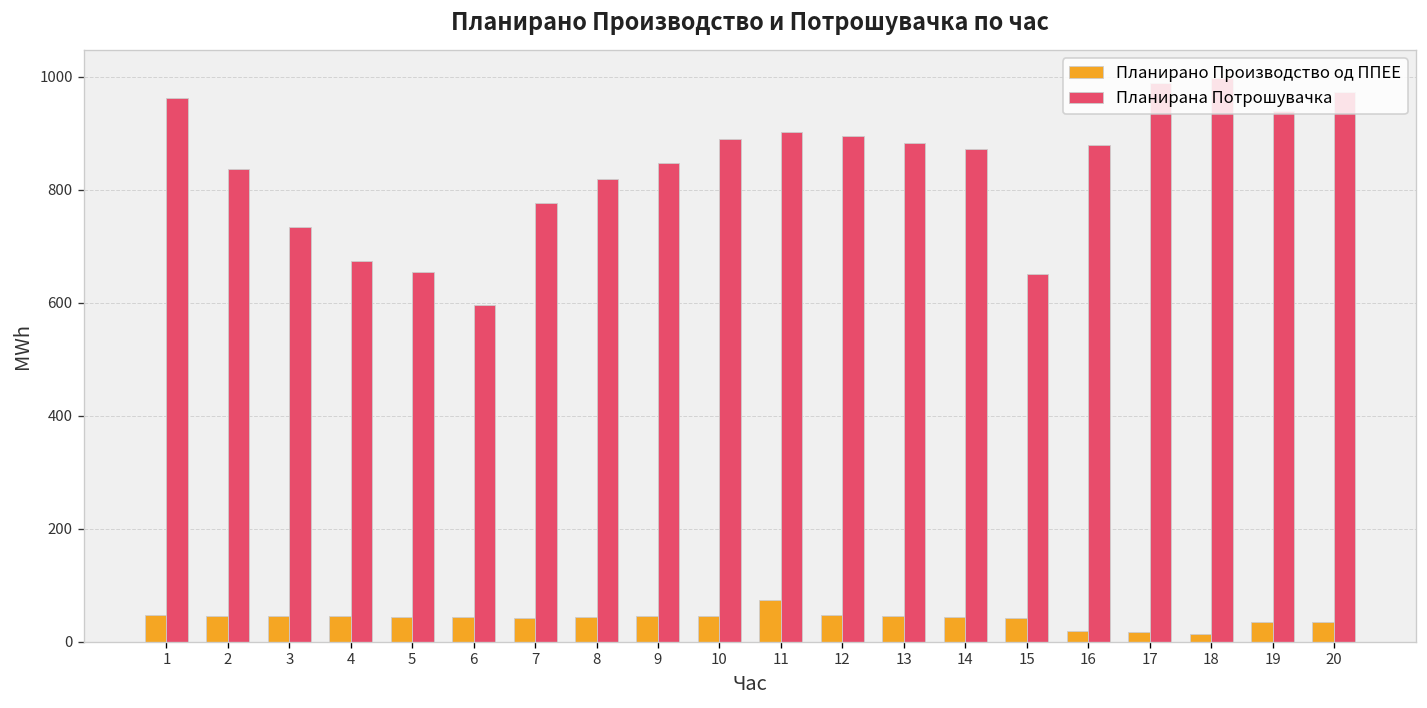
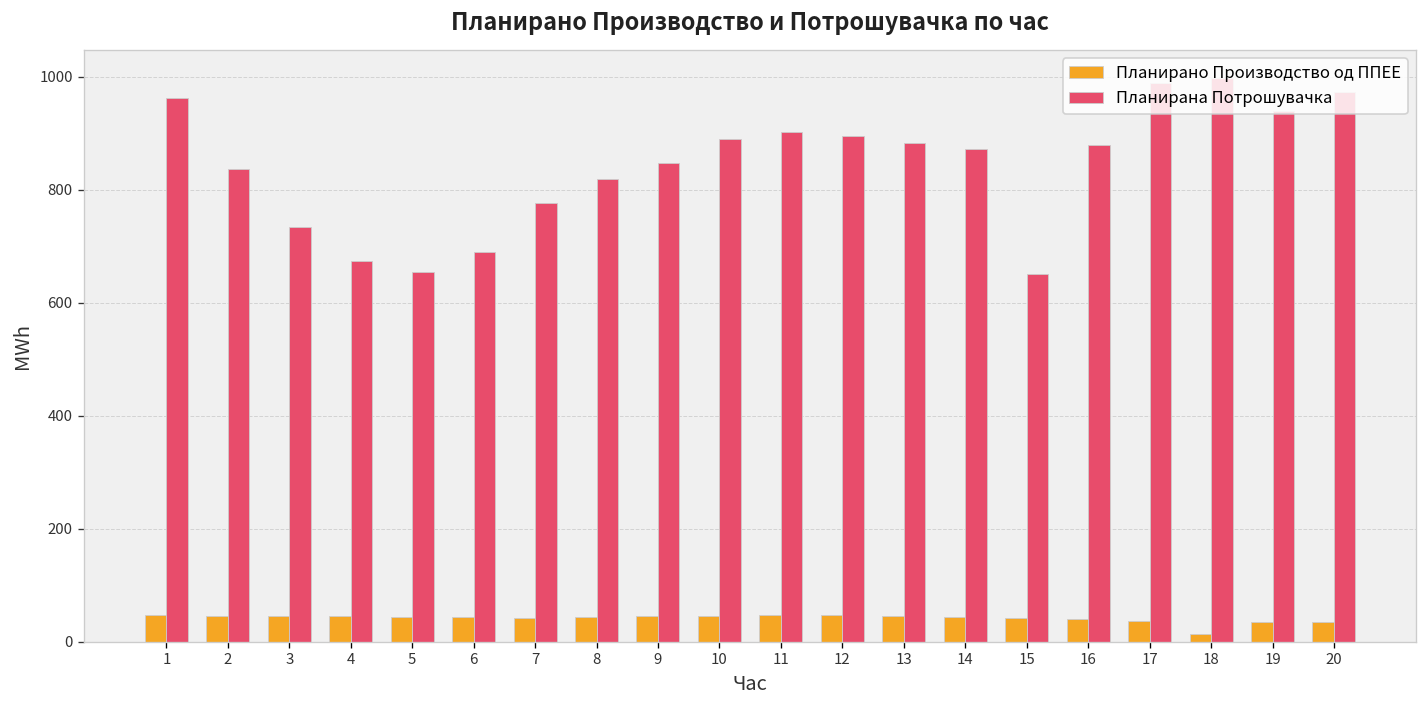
  {
    "Планирано Производство од ППЕЕ": {
      "1": 50,
      "2": 50,
      "3": 50,
      "4": 50,
      "5": 40,
      "6": 40,
      "7": 40,
      "8": 40,
      "9": 50,
      "10": 50,
-     "11": 70,
+     "11": 50,
      "12": 50,
      "13": 50,
      "14": 40,
      "15": 40,
-     "16": 20,
-     "17": 20,
+     "16": 40,
+     "17": 40,
      "18": 10,
      "19": 30,
      "20": 30
    },
    "Планирана Потрошувачка": {
      "1": 960,
      "2": 840,
      "3": 730,
      "4": 670,
      "5": 650,
-     "6": 600,
+     "6": 690,
      "7": 780,
      "8": 820,
      "9": 850,
      "10": 890,
      "11": 900,
      "12": 900,
      "13": 880,
      "14": 870,
      "15": 650,
      "16": 880
    }
  }
